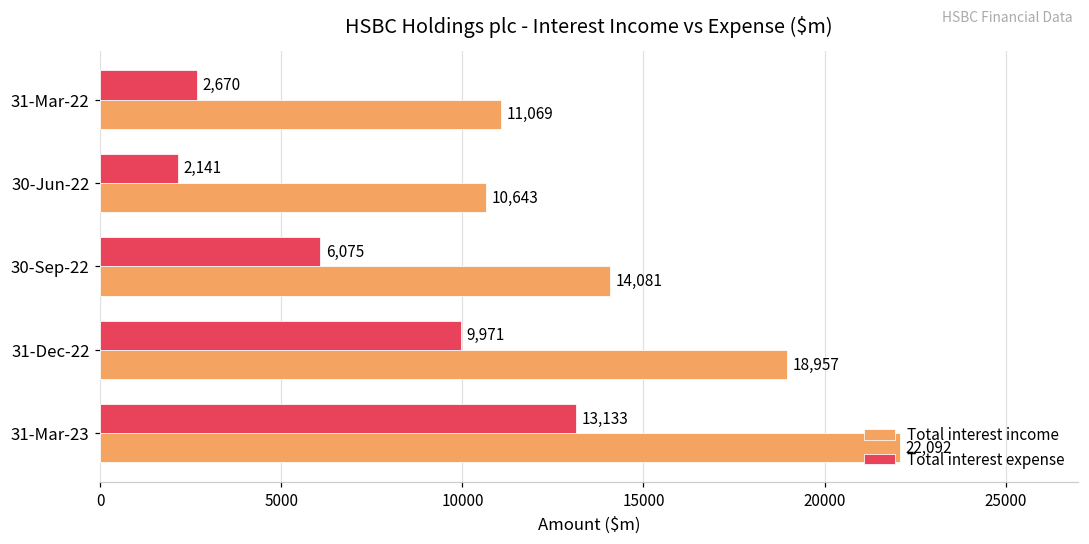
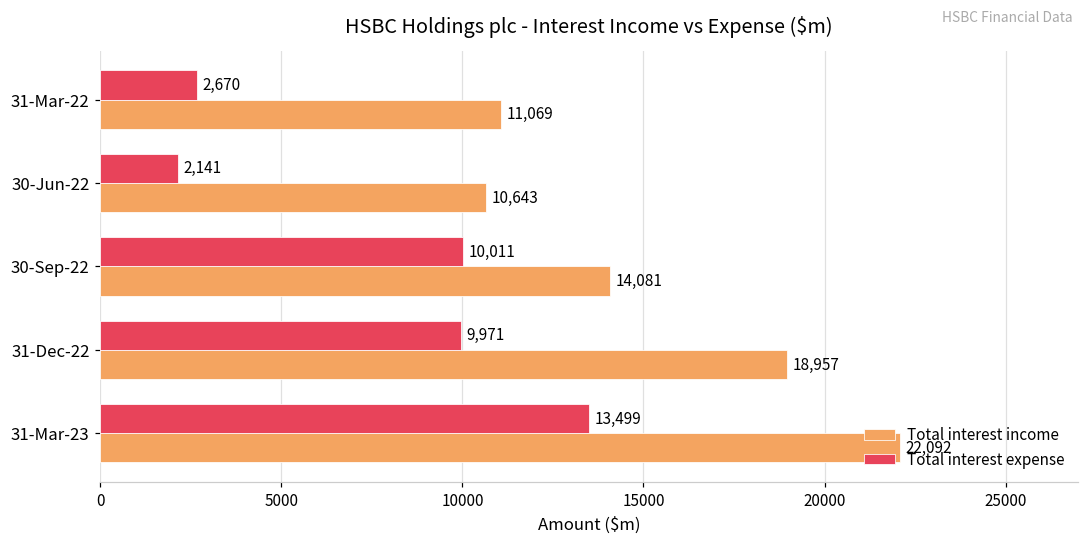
  {
    "Total interest income": {
      "31-Mar-22": "11,069",
      "30-Jun-22": "10,643",
      "30-Sep-22": "14,081",
      "31-Dec-22": "18,957",
      "31-Mar-23": "22,092"
    },
    "Total interest expense": {
      "31-Mar-22": "2,670",
      "30-Jun-22": "2,141",
-     "30-Sep-22": "6,075",
+     "30-Sep-22": "10,011",
      "31-Dec-22": "9,971",
-     "31-Mar-23": "13,133"
+     "31-Mar-23": "13,499"
    }
  }
